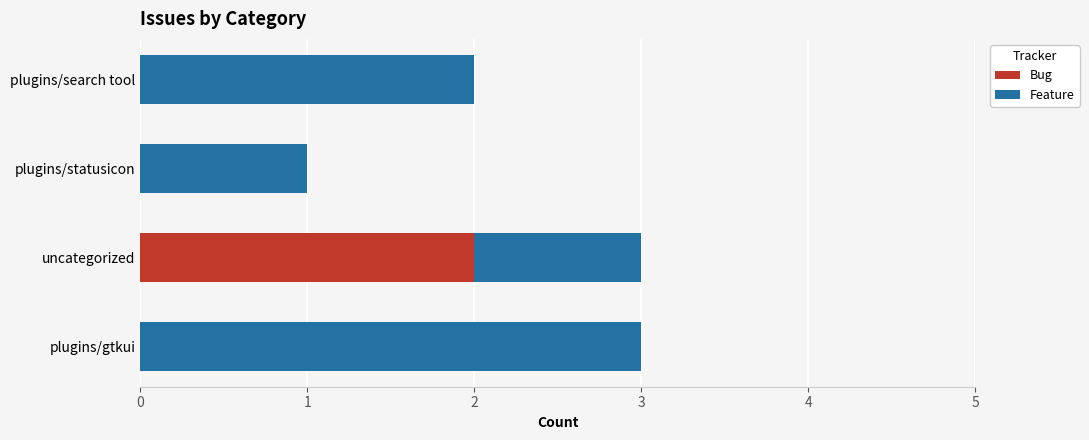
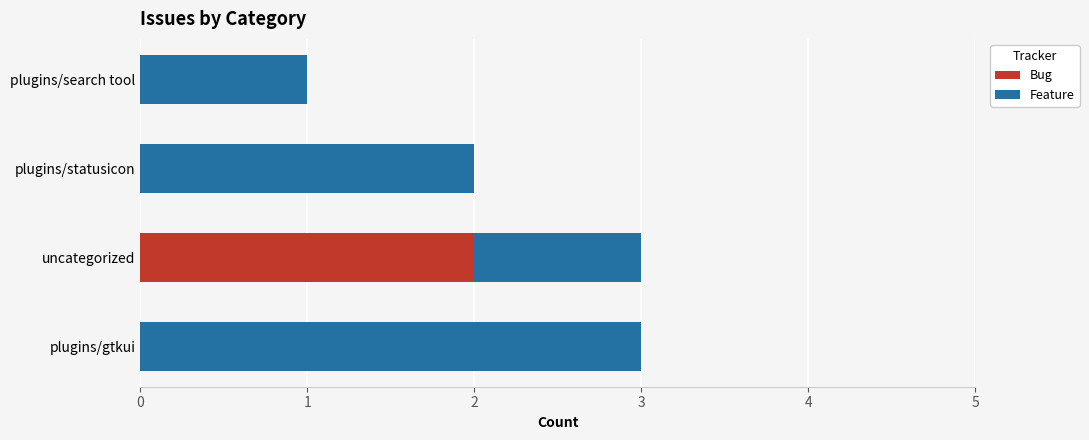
  {
    "Bug": {
      "plugins/search tool": 0,
      "plugins/statusicon": 0,
      "uncategorized": 2,
      "plugins/gtkui": 0
    },
    "Feature": {
-     "plugins/search tool": 2,
-     "plugins/statusicon": 1
+     "plugins/search tool": 1,
+     "plugins/statusicon": 2
    }
  }
